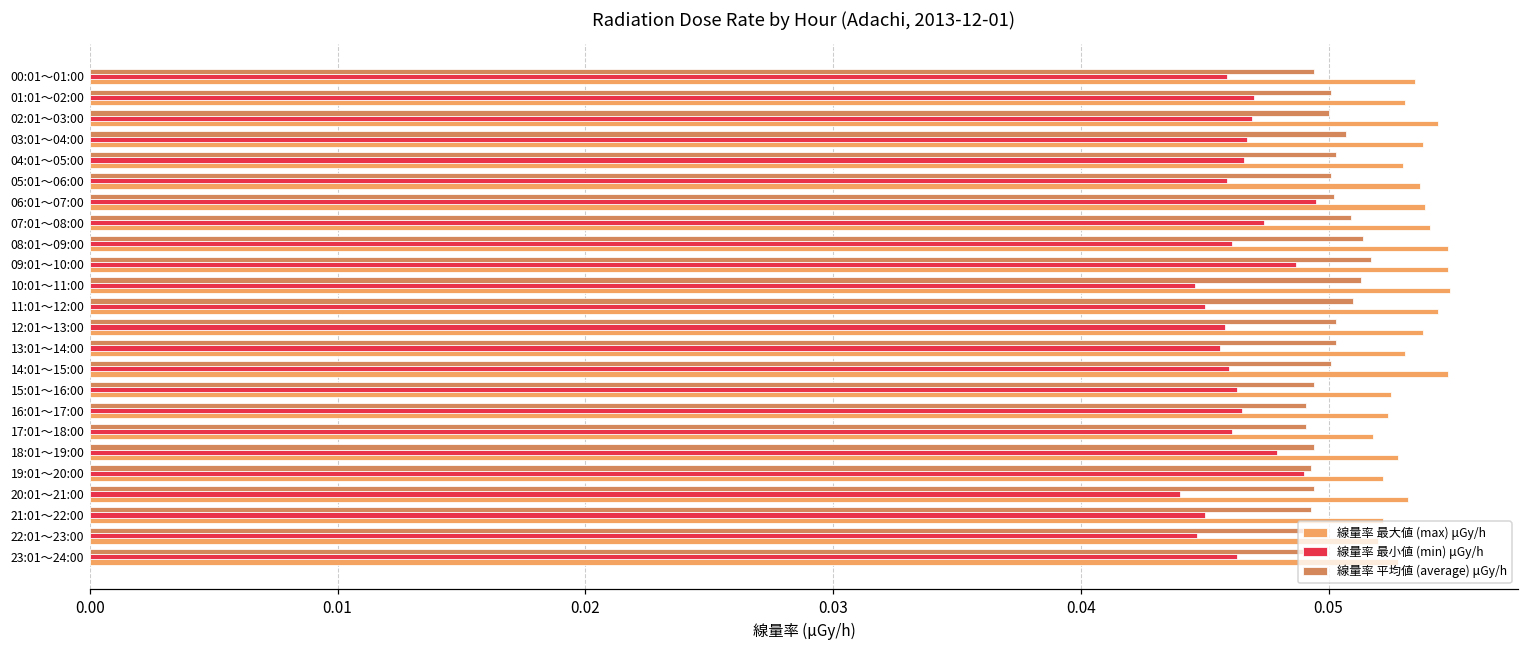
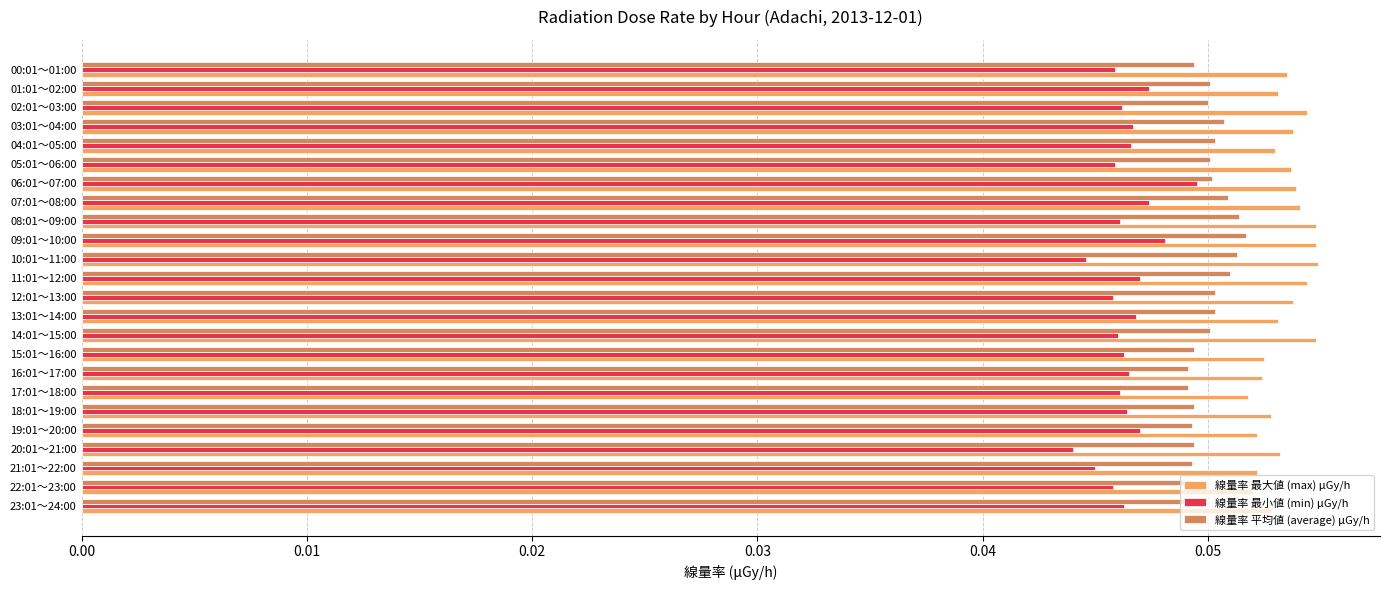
  {
    "線量率 最小値 (min) μGy/h": {
      "00:01～01:00": 0.0459,
-     "01:01～02:00": 0.0470,
-     "02:01～03:00": 0.0469,
+     "01:01～02:00": 0.0474,
+     "02:01～03:00": 0.0462,
      "03:01～04:00": 0.0467,
      "04:01～05:00": 0.0466,
      "05:01～06:00": 0.0459,
      "06:01～07:00": 0.0495,
      "07:01～08:00": 0.0474,
      "08:01～09:00": 0.0461,
-     "09:01～10:00": 0.0487,
+     "09:01～10:00": 0.0481,
      "10:01～11:00": 0.0446,
-     "11:01～12:00": 0.045,
+     "11:01～12:00": 0.047,
      "12:01～13:00": 0.0458,
-     "13:01～14:00": 0.0456,
+     "13:01～14:00": 0.0468,
      "14:01～15:00": 0.0460,
      "15:01～16:00": 0.0463,
      "16:01～17:00": 0.0465,
      "17:01～18:00": 0.0461,
-     "18:01～19:00": 0.0479,
-     "19:01～20:00": 0.049,
+     "18:01～19:00": 0.0464,
+     "19:01～20:00": 0.047,
      "20:01～21:00": 0.0440,
      "21:01～22:00": 0.0450,
-     "22:01～23:00": 0.0447,
+     "22:01～23:00": 0.0458,
      "23:01～24:00": 0.0463
    }
  }
